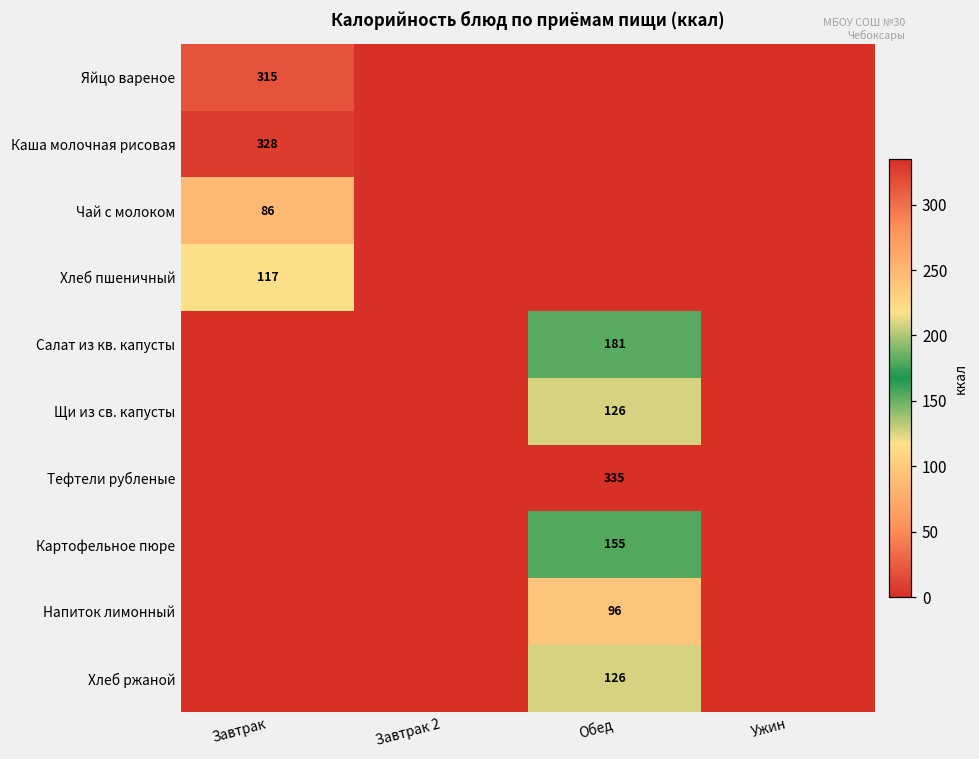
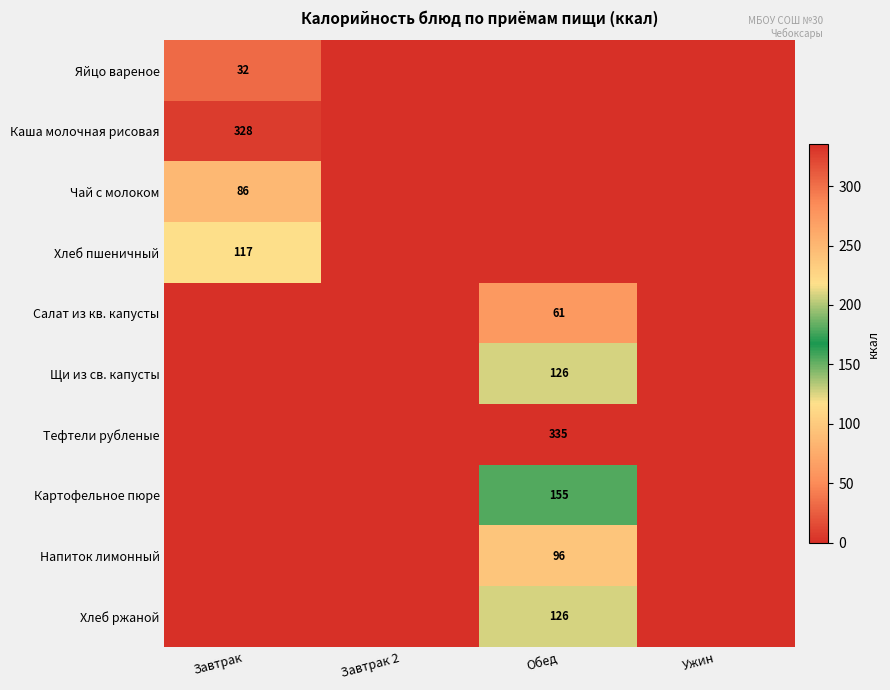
  {
    "Яйцо вареное": {
-     "Завтрак": 315
+     "Завтрак": 32
    },
    "Каша молочная рисовая": {
      "Завтрак": 328
    },
    "Чай с молоком": {
      "Завтрак": 86
    },
    "Хлеб пшеничный": {
      "Завтрак": 117
    },
    "Салат из кв. капусты": {
-     "Обед": 181
+     "Обед": 61
    },
    "Щи из св. капусты": {
      "Обед": 126
    },
    "Тефтели рубленые": {
      "Обед": 335
    },
    "Картофельное пюре": {
      "Обед": 155
    },
    "Напиток лимонный": {
      "Обед": 96
    },
    "Хлеб ржаной": {
      "Обед": 126
    }
  }
